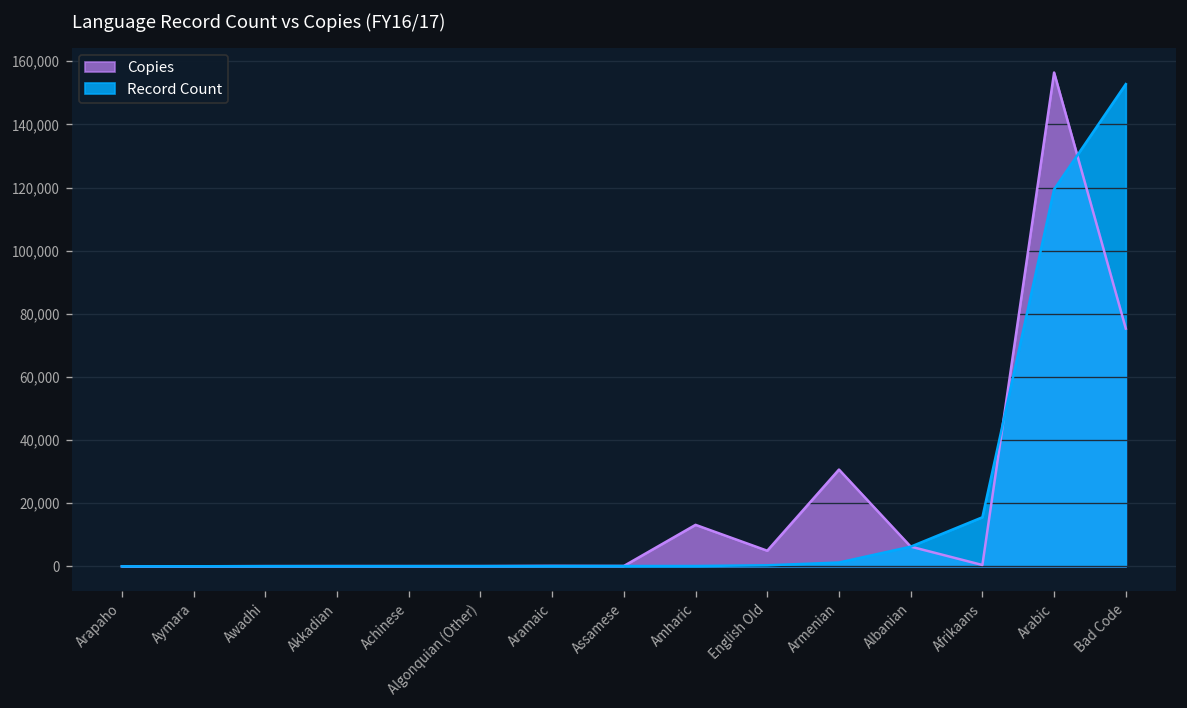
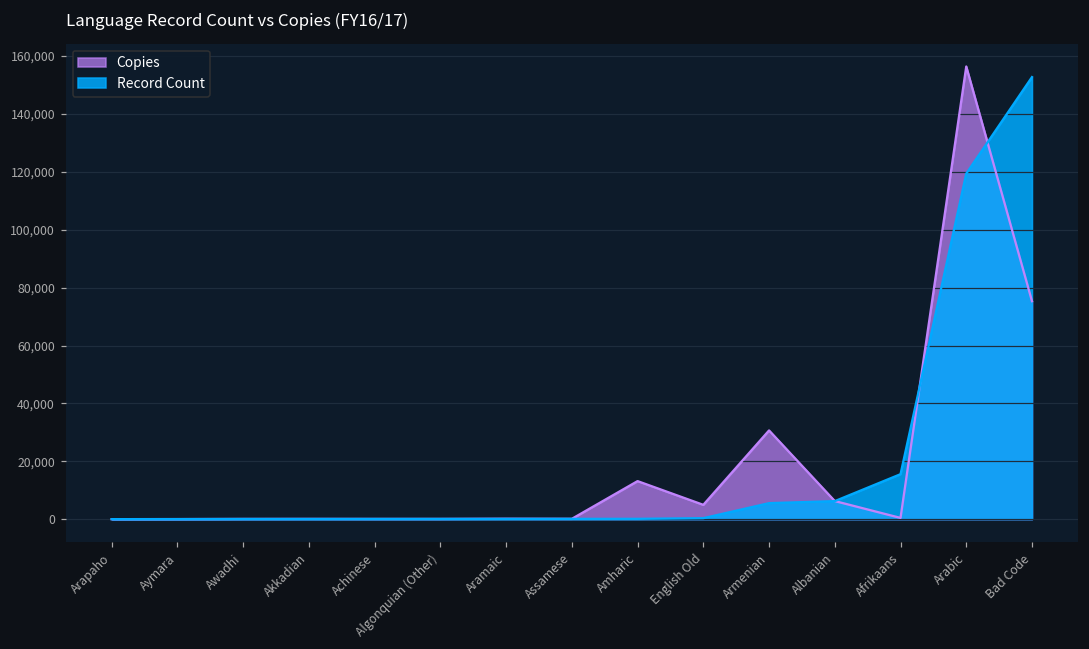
  {
    "Copies": {
      "Amharic": "13,000",
      "English Old": "5,000",
      "Armenian": "31,000",
      "Afrikaans": "0",
      "Arabic": "156,000",
      "Bad Code": "75,000"
    },
    "Record Count": {
      "Amharic": "0",
      "English Old": "0",
-     "Armenian": "1,000",
+     "Armenian": "6,000",
      "Afrikaans": "16,000",
      "Arabic": "119,000",
      "Bad Code": "153,000"
    }
  }
